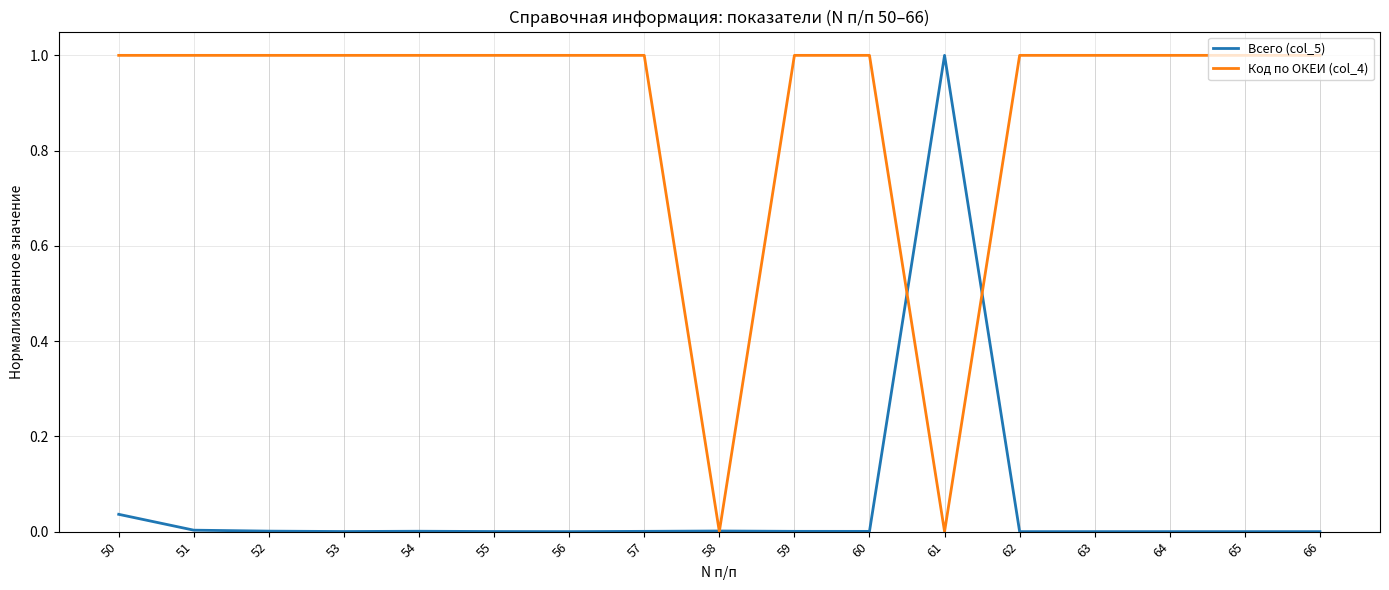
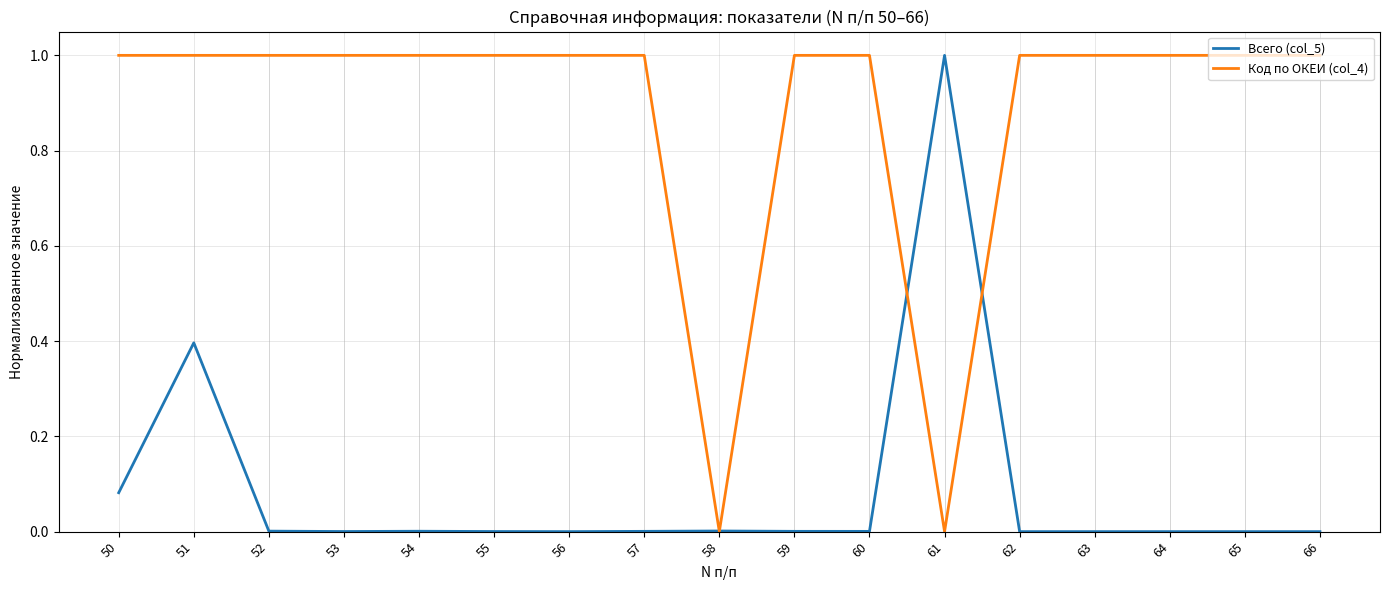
  {
    "Всего (col_5)": {
-     "50": 0.04,
-     "51": 0.00
+     "50": 0.08,
+     "51": 0.40
    }
  }
